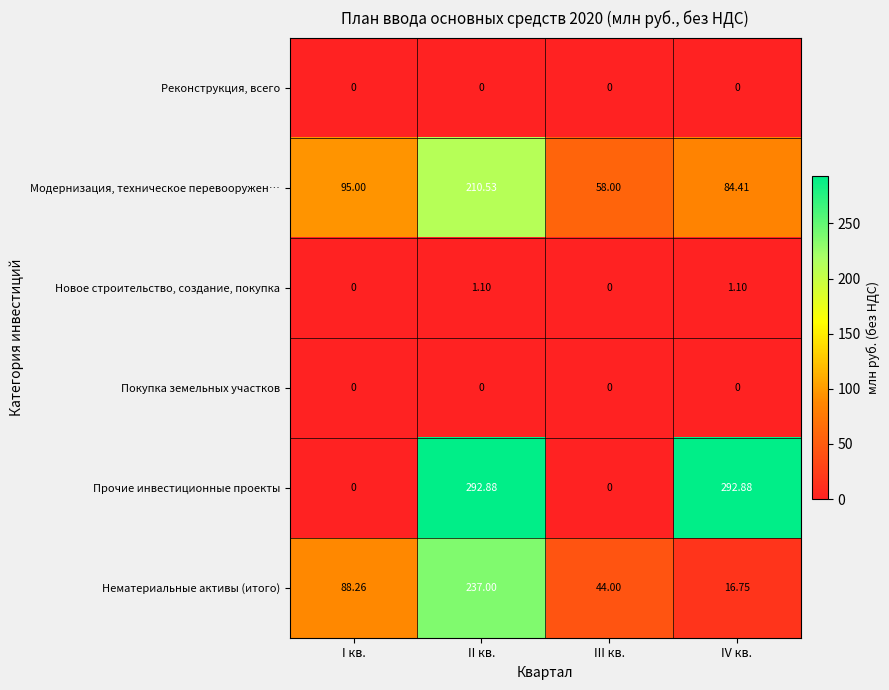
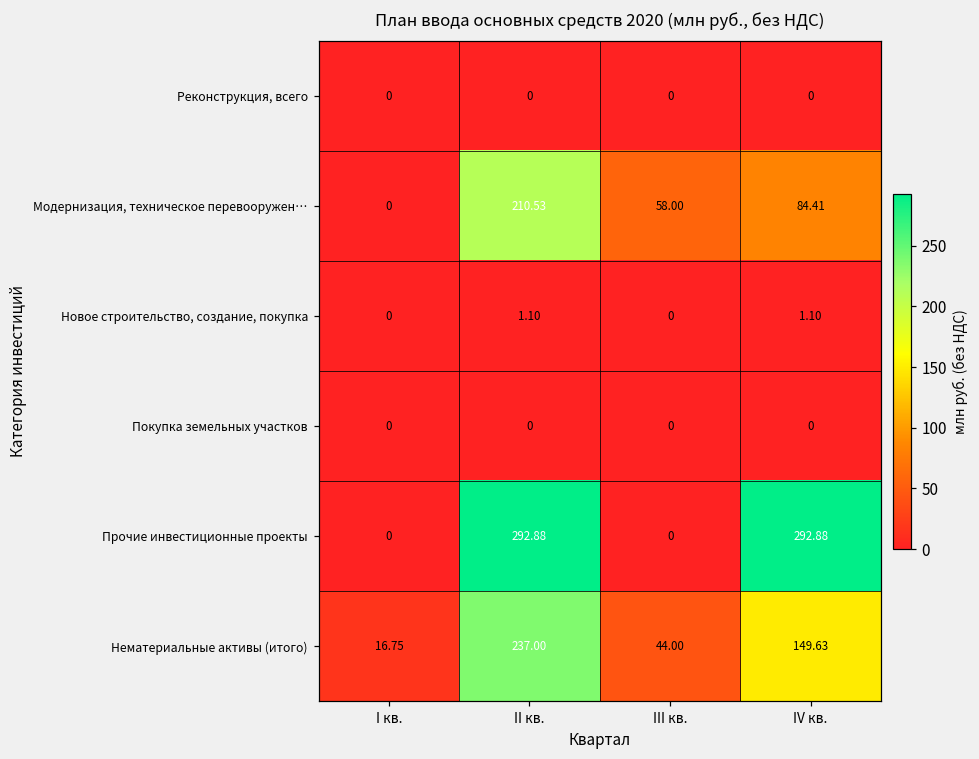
  {
    "Реконструкция, всего": {
      "I кв.": 0,
      "II кв.": 0,
      "III кв.": 0,
      "IV кв.": 0
    },
    "Модернизация, техническое перевооружен…": {
-     "I кв.": 95.00,
+     "I кв.": 0,
      "II кв.": 210.53,
      "III кв.": 58.00,
      "IV кв.": 84.41
    },
    "Новое строительство, создание, покупка": {
      "I кв.": 0,
      "II кв.": 1.10,
      "III кв.": 0,
      "IV кв.": 1.10
    },
    "Покупка земельных участков": {
      "I кв.": 0,
      "II кв.": 0,
      "III кв.": 0,
      "IV кв.": 0
    },
    "Прочие инвестиционные проекты": {
      "I кв.": 0,
      "II кв.": 292.88,
      "III кв.": 0,
      "IV кв.": 292.88
    },
    "Нематериальные активы (итого)": {
-     "I кв.": 88.26,
+     "I кв.": 16.75,
      "II кв.": 237.00,
      "III кв.": 44.00,
-     "IV кв.": 16.75
+     "IV кв.": 149.63
    }
  }
